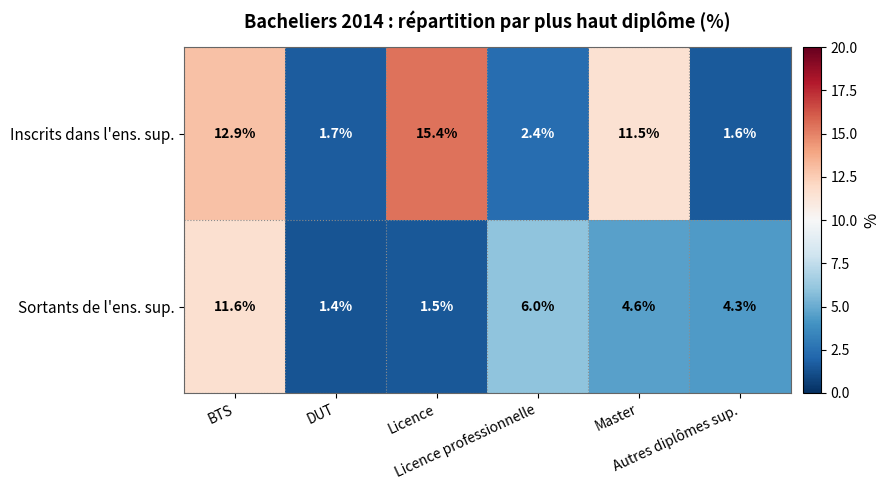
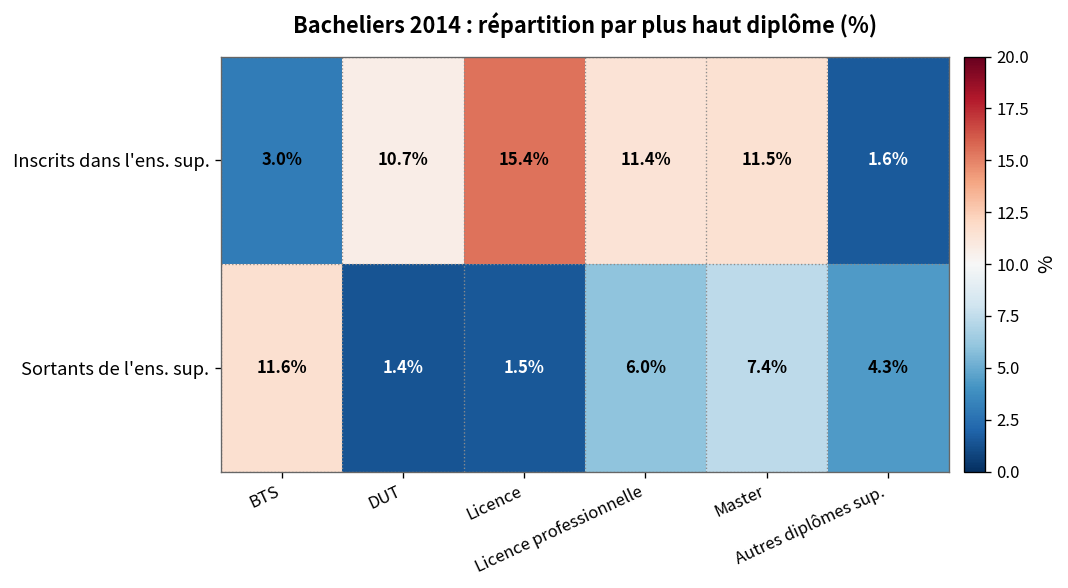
  {
    "Inscrits dans l'ens. sup.": {
-     "BTS": "12.9%",
-     "DUT": "1.7%",
+     "BTS": "3.0%",
+     "DUT": "10.7%",
      "Licence": "15.4%",
-     "Licence professionnelle": "2.4%",
+     "Licence professionnelle": "11.4%",
      "Master": "11.5%",
      "Autres diplômes sup.": "1.6%"
    },
    "Sortants de l'ens. sup.": {
      "BTS": "11.6%",
      "DUT": "1.4%",
      "Licence": "1.5%",
      "Licence professionnelle": "6.0%",
-     "Master": "4.6%",
+     "Master": "7.4%",
      "Autres diplômes sup.": "4.3%"
    }
  }
